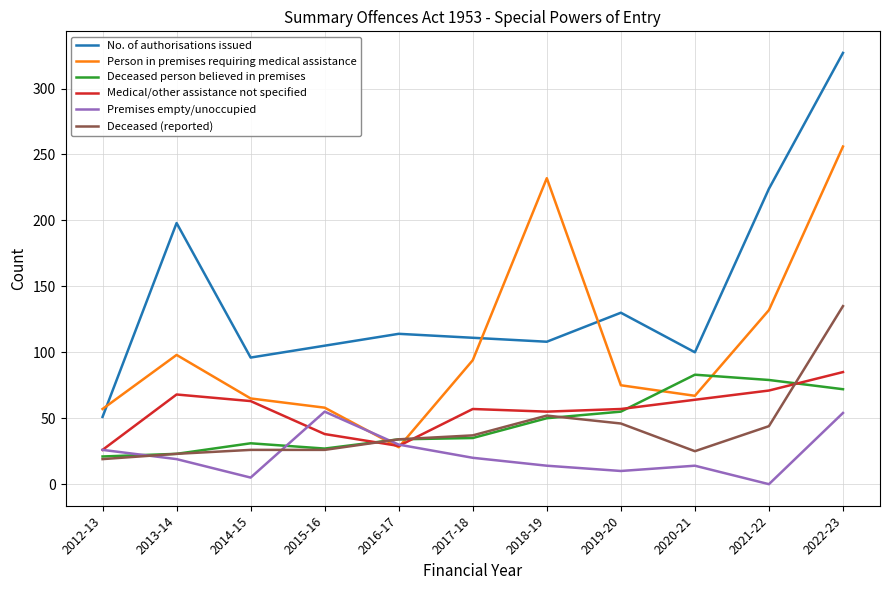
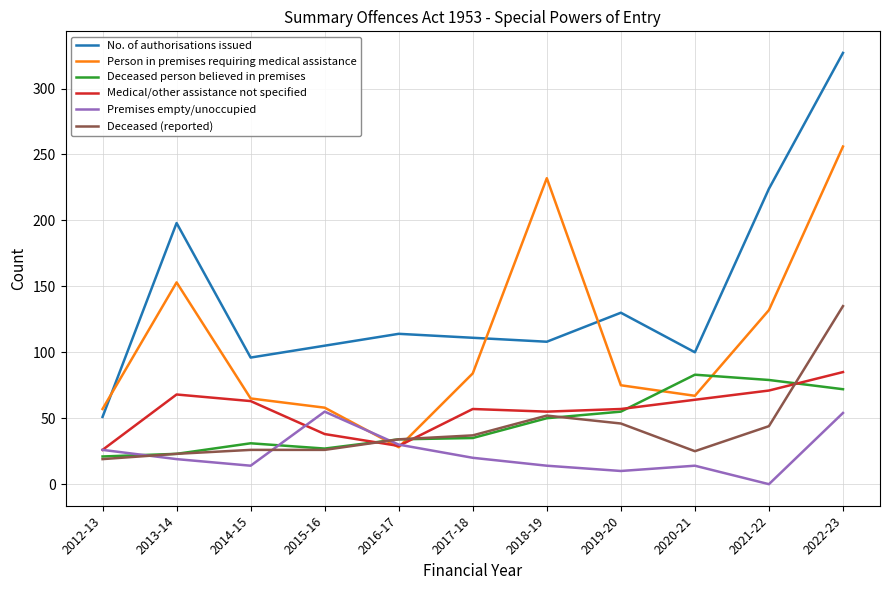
  {
    "No. of authorisations issued": {
      "2012-13": 51,
      "2013-14": 198,
      "2014-15": 96,
      "2015-16": 105,
      "2016-17": 114,
      "2017-18": 111,
      "2018-19": 108,
      "2019-20": 130,
      "2020-21": 100,
      "2021-22": 224,
      "2022-23": 327
    },
    "Person in premises requiring medical assistance": {
      "2012-13": 57,
-     "2013-14": 98,
+     "2013-14": 153,
      "2014-15": 65,
      "2015-16": 58,
-     "2017-18": 94,
+     "2017-18": 84,
      "2018-19": 232,
      "2019-20": 75,
      "2020-21": 67,
      "2021-22": 132,
      "2022-23": 256
    },
    "Deceased person believed in premises": {
      "2012-13": 21,
      "2014-15": 31,
      "2017-18": 35,
      "2018-19": 50,
      "2019-20": 55,
      "2020-21": 83,
      "2021-22": 79,
      "2022-23": 72
    },
    "Medical/other assistance not specified": {
      "2013-14": 68,
      "2014-15": 63,
      "2015-16": 38,
      "2017-18": 57,
      "2018-19": 55,
      "2019-20": 57,
      "2020-21": 64,
      "2021-22": 71,
      "2022-23": 85
    },
    "Premises empty/unoccupied": {
      "2013-14": 19,
-     "2014-15": 5,
+     "2014-15": 14,
      "2015-16": 55,
      "2017-18": 20,
      "2018-19": 14,
      "2019-20": 10,
      "2020-21": 14,
      "2021-22": 0,
      "2022-23": 54
    },
    "Deceased (reported)": {
      "2012-13": 19,
      "2014-15": 26,
      "2017-18": 37,
      "2018-19": 52,
      "2019-20": 46,
      "2020-21": 25,
      "2021-22": 44,
      "2022-23": 135
    }
  }
